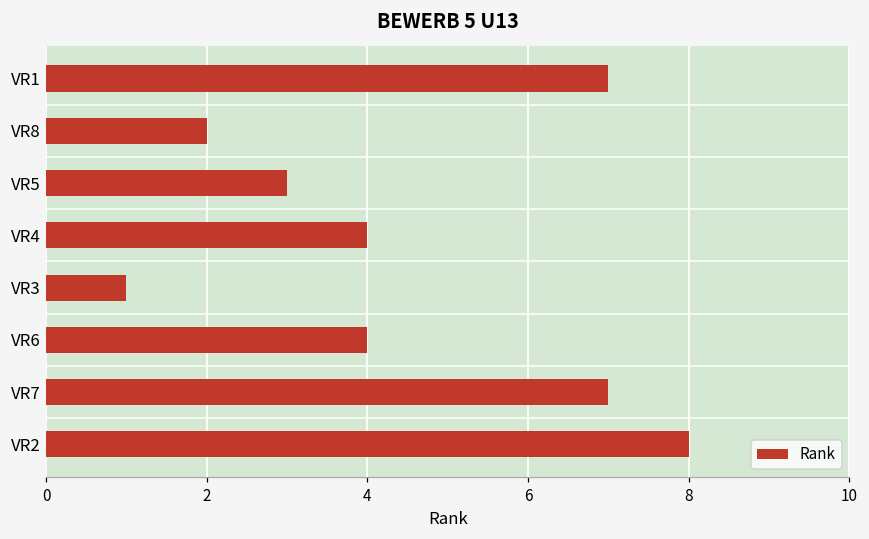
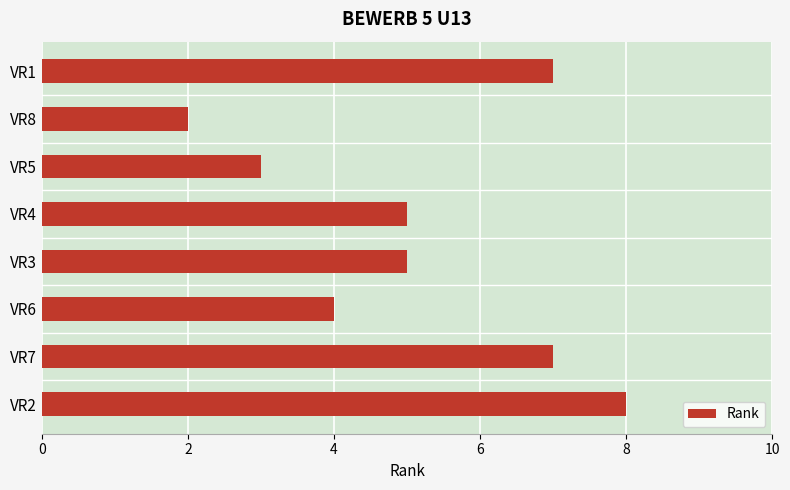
  {
    "VR1": 7,
    "VR8": 2,
    "VR5": 3,
-   "VR4": 4,
-   "VR3": 1,
+   "VR4": 5,
+   "VR3": 5,
    "VR6": 4,
    "VR7": 7,
    "VR2": 8
  }
